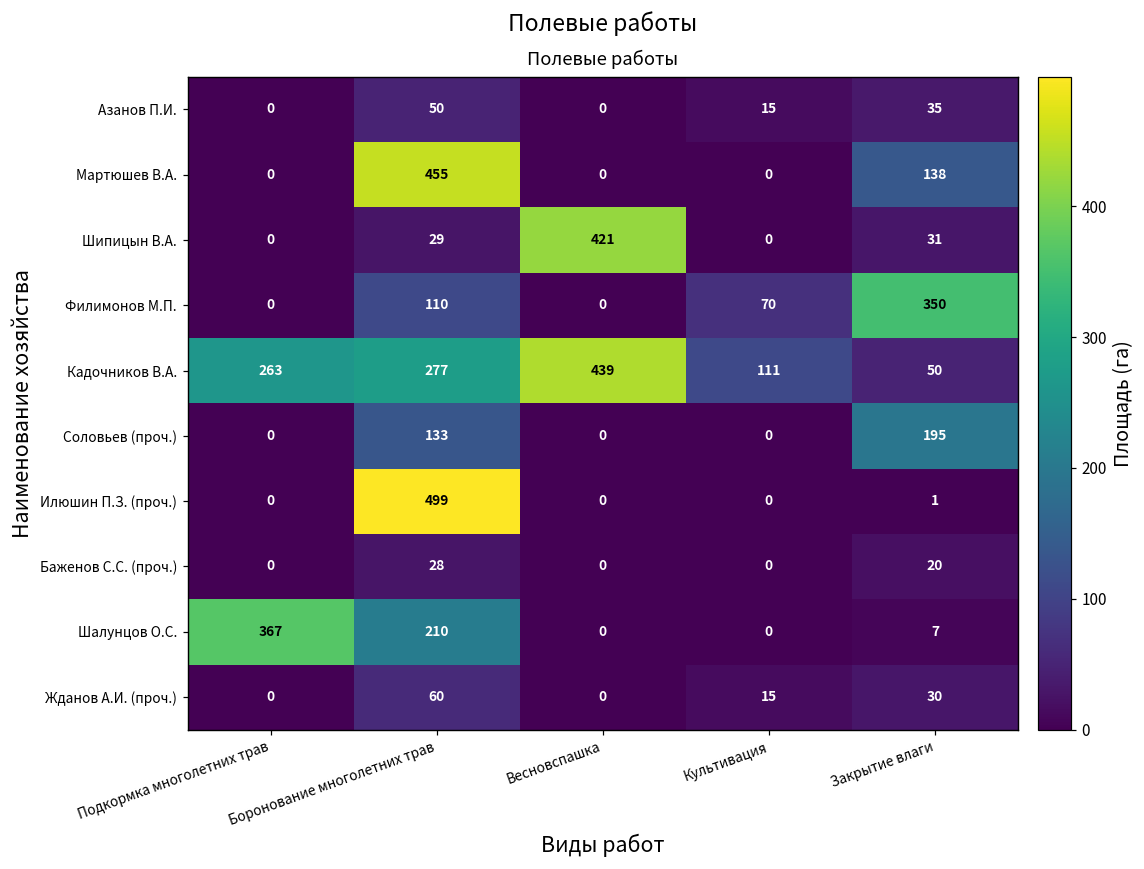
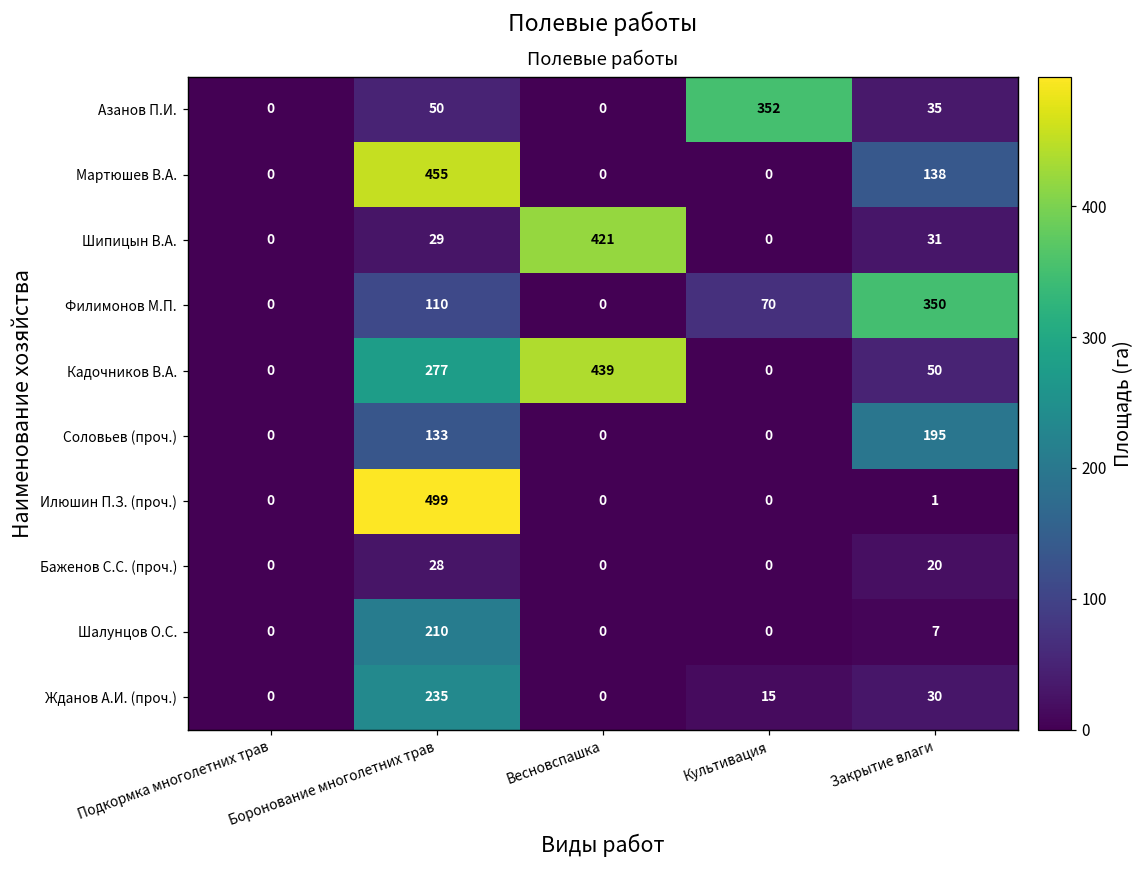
  {
    "Азанов П.И.": {
      "Подкормка многолетних трав": 0,
      "Боронование многолетних трав": 50,
      "Весновспашка": 0,
-     "Культивация": 15,
+     "Культивация": 352,
      "Закрытие влаги": 35
    },
    "Мартюшев В.А.": {
      "Подкормка многолетних трав": 0,
      "Боронование многолетних трав": 455,
      "Весновспашка": 0,
      "Культивация": 0,
      "Закрытие влаги": 138
    },
    "Шипицын В.А.": {
      "Подкормка многолетних трав": 0,
      "Боронование многолетних трав": 29,
      "Весновспашка": 421,
      "Культивация": 0,
      "Закрытие влаги": 31
    },
    "Филимонов М.П.": {
      "Подкормка многолетних трав": 0,
      "Боронование многолетних трав": 110,
      "Весновспашка": 0,
      "Культивация": 70,
      "Закрытие влаги": 350
    },
    "Кадочников В.А.": {
-     "Подкормка многолетних трав": 263,
+     "Подкормка многолетних трав": 0,
      "Боронование многолетних трав": 277,
      "Весновспашка": 439,
-     "Культивация": 111,
+     "Культивация": 0,
      "Закрытие влаги": 50
    },
    "Соловьев (проч.)": {
      "Подкормка многолетних трав": 0,
      "Боронование многолетних трав": 133,
      "Весновспашка": 0,
      "Культивация": 0,
      "Закрытие влаги": 195
    },
    "Илюшин П.З. (проч.)": {
      "Подкормка многолетних трав": 0,
      "Боронование многолетних трав": 499,
      "Весновспашка": 0,
      "Культивация": 0,
      "Закрытие влаги": 1
    },
    "Баженов С.С. (проч.)": {
      "Подкормка многолетних трав": 0,
      "Боронование многолетних трав": 28,
      "Весновспашка": 0,
      "Культивация": 0,
      "Закрытие влаги": 20
    },
    "Шалунцов О.С.": {
-     "Подкормка многолетних трав": 367,
+     "Подкормка многолетних трав": 0,
      "Боронование многолетних трав": 210,
      "Весновспашка": 0,
      "Культивация": 0,
      "Закрытие влаги": 7
    },
    "Жданов А.И. (проч.)": {
      "Подкормка многолетних трав": 0,
-     "Боронование многолетних трав": 60,
+     "Боронование многолетних трав": 235,
      "Весновспашка": 0,
      "Культивация": 15,
      "Закрытие влаги": 30
    }
  }
